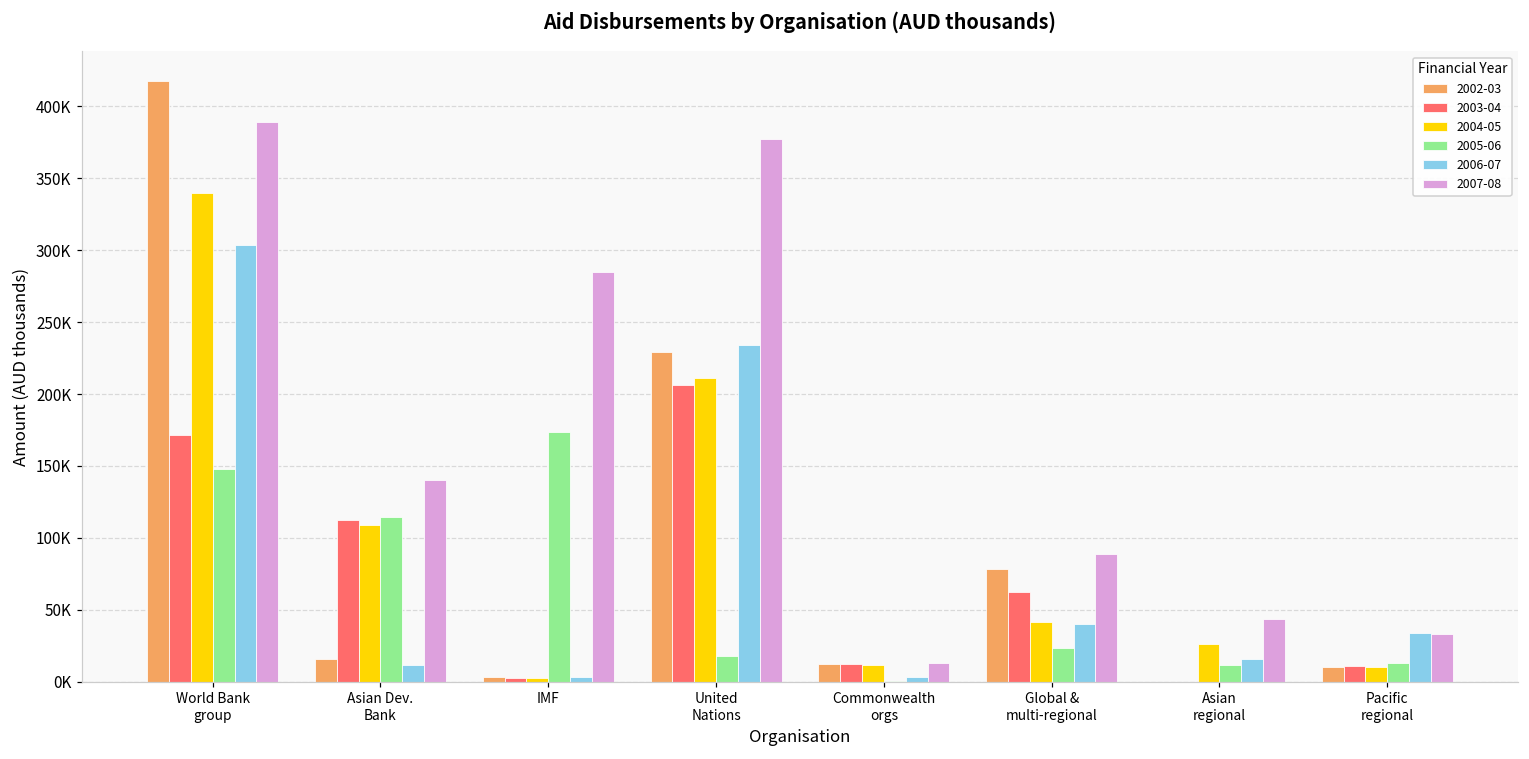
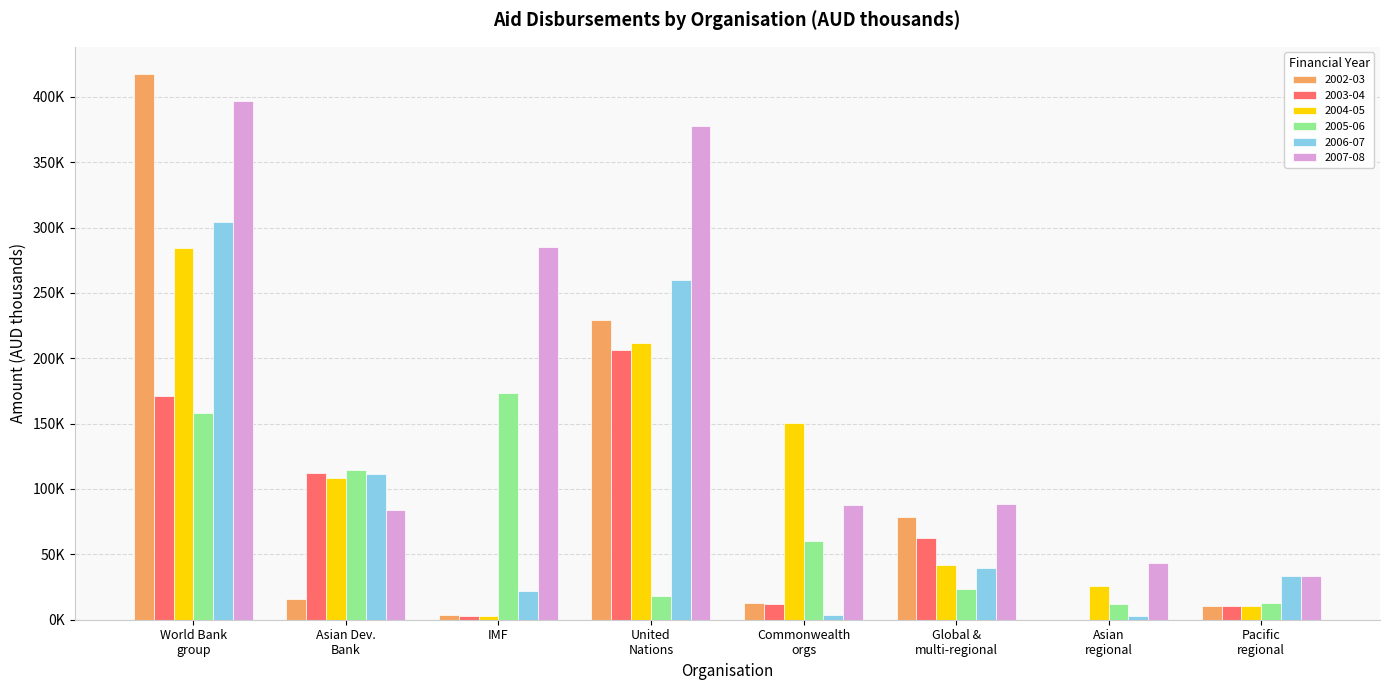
  {
    "2004-05": {
-     "World Bank group": 340000,
+     "World Bank group": 285000,
      "Asian Dev. Bank": 109000,
      "IMF": 3000,
      "United Nations": 211000,
-     "Commonwealth orgs": 12000,
+     "Commonwealth orgs": 150000,
      "Global & multi-regional": 42000,
      "Asian regional": 26000,
      "Pacific regional": 10000
    },
    "2005-06": {
-     "World Bank group": 148000,
+     "World Bank group": 158000,
      "Asian Dev. Bank": 115000,
      "IMF": 174000,
      "United Nations": 18000,
-     "Commonwealth orgs": 0,
+     "Commonwealth orgs": 60000,
      "Global & multi-regional": 23000,
      "Asian regional": 12000,
      "Pacific regional": 13000
    },
    "2006-07": {
      "World Bank group": 304000,
-     "Asian Dev. Bank": 12000,
-     "IMF": 3000,
-     "United Nations": 234000,
+     "Asian Dev. Bank": 112000,
+     "IMF": 22000,
+     "United Nations": 260000,
      "Commonwealth orgs": 4000,
      "Global & multi-regional": 40000,
-     "Asian regional": 16000,
+     "Asian regional": 3000,
      "Pacific regional": 34000
    },
    "2007-08": {
-     "World Bank group": 389000,
-     "Asian Dev. Bank": 140000,
+     "World Bank group": 396000,
+     "Asian Dev. Bank": 84000,
      "IMF": 285000,
      "United Nations": 378000,
-     "Commonwealth orgs": 13000,
+     "Commonwealth orgs": 88000,
      "Global & multi-regional": 89000,
      "Asian regional": 43000,
      "Pacific regional": 33000
    }
  }
